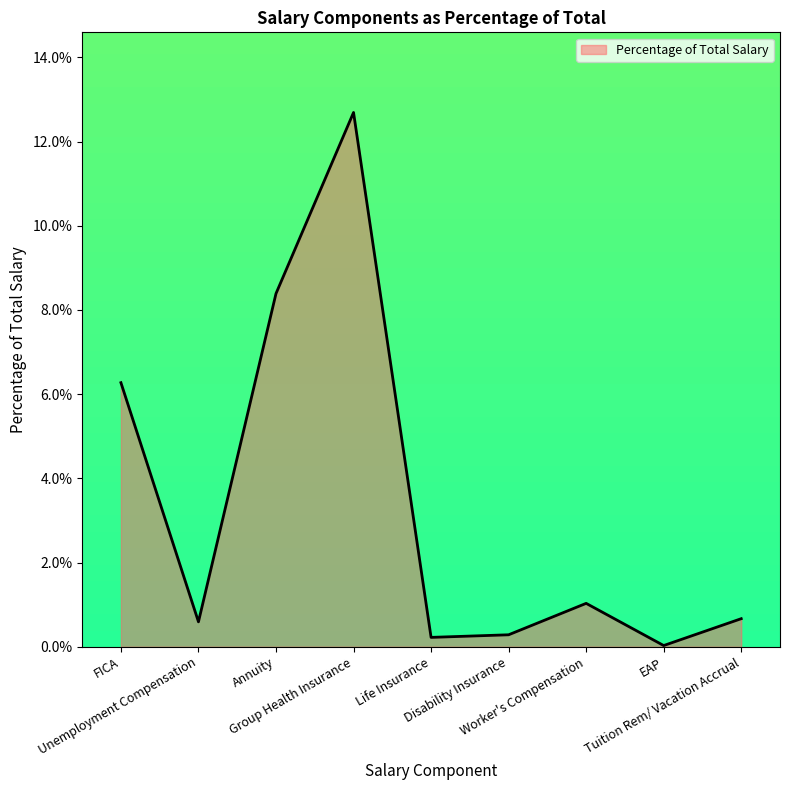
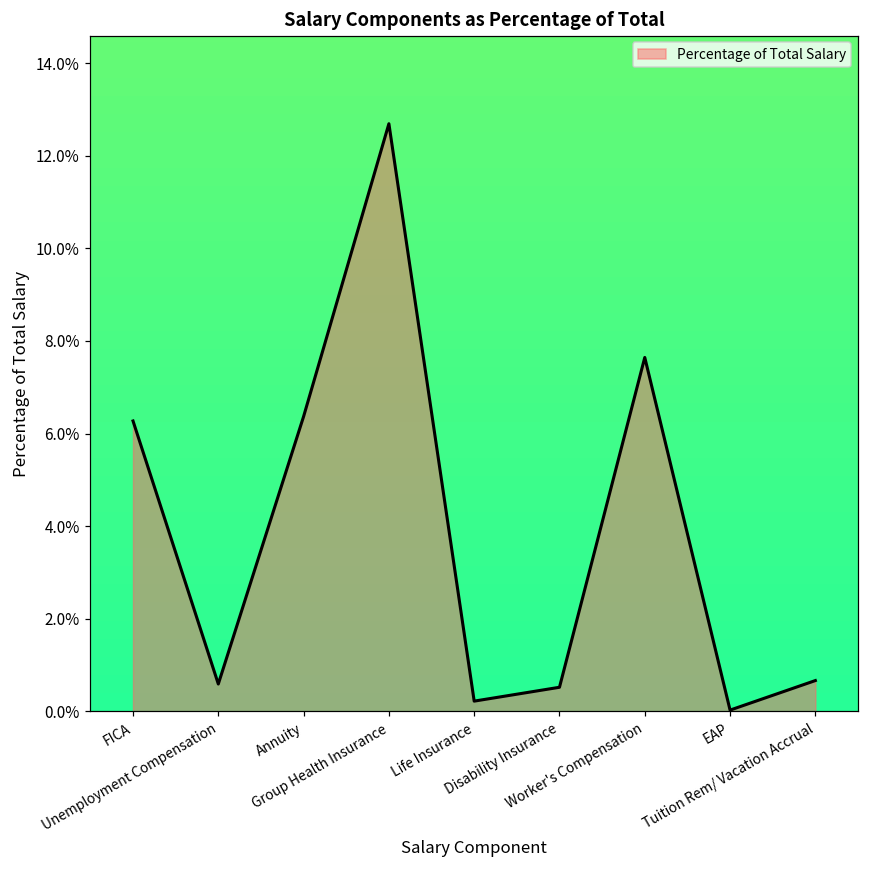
  {
    "FICA": "6.3%",
    "Unemployment Compensation": "0.6%",
-   "Annuity": "8.4%",
+   "Annuity": "6.4%",
    "Group Health Insurance": "12.7%",
    "Life Insurance": "0.2%",
-   "Disability Insurance": "0.3%",
-   "Worker's Compensation": "1.0%",
+   "Disability Insurance": "0.5%",
+   "Worker's Compensation": "7.6%",
    "EAP": "0.0%",
    "Tuition Rem/ Vacation Accrual": "0.7%"
  }
